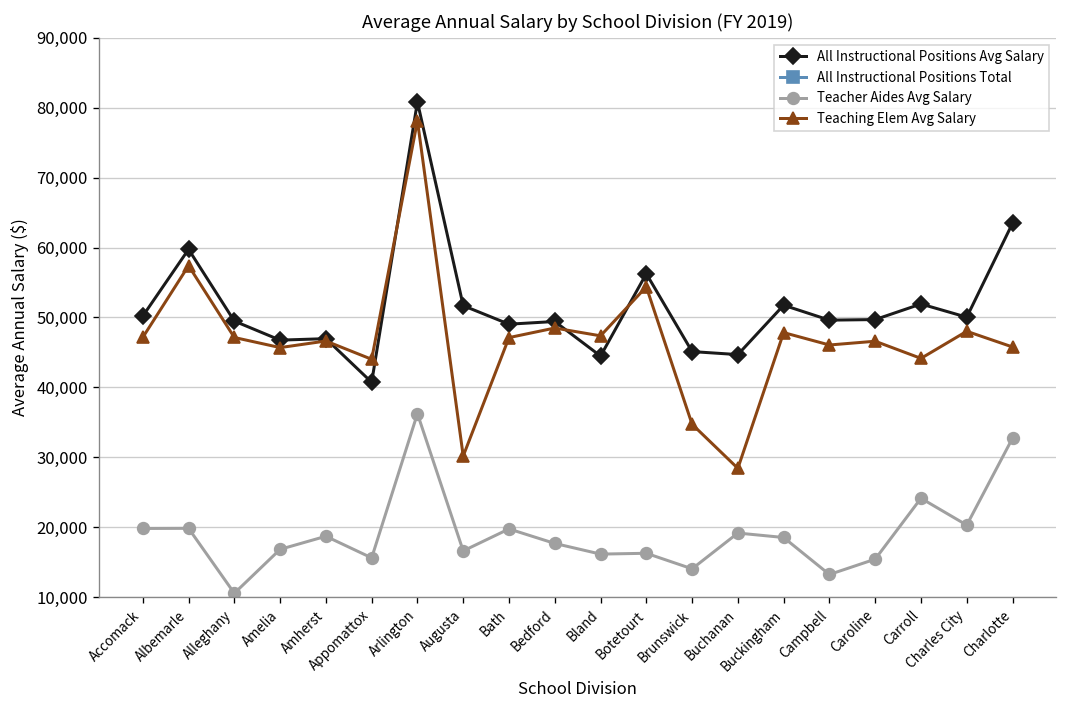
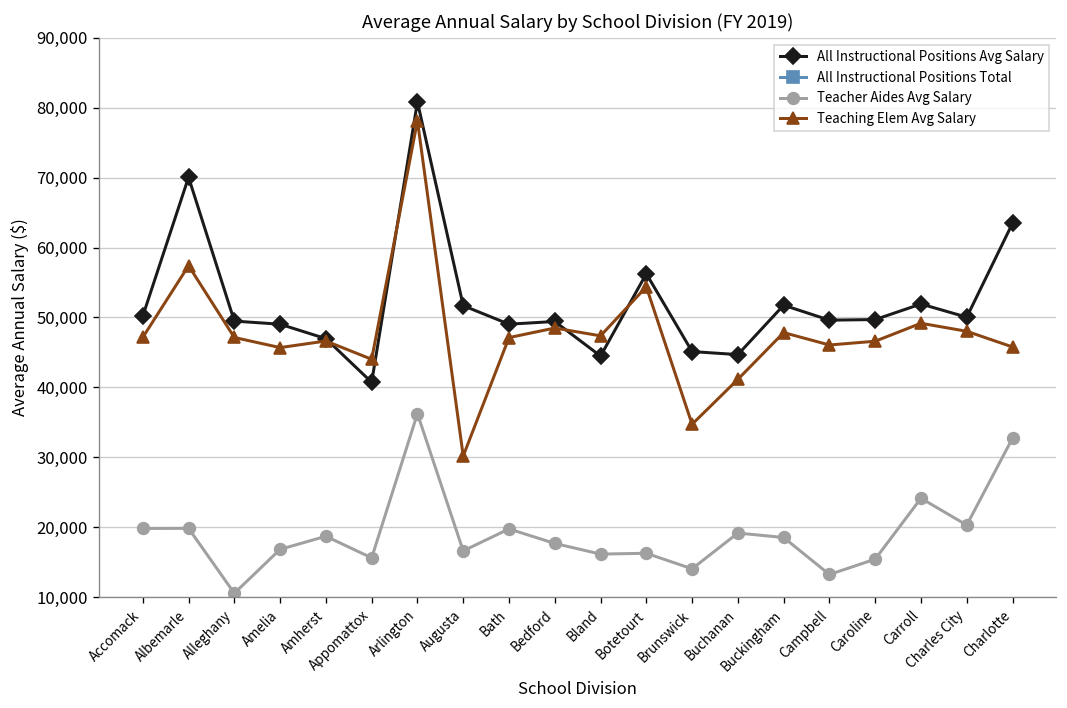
  {
    "All Instructional Positions Avg Salary": {
      "Accomack": "50,000",
-     "Albemarle": "60,000",
+     "Albemarle": "70,000",
      "Alleghany": "49,000",
-     "Amelia": "47,000",
+     "Amelia": "49,000",
      "Appomattox": "41,000",
      "Arlington": "81,000",
      "Augusta": "52,000",
      "Bath": "49,000",
      "Bedford": "49,000",
      "Bland": "44,000",
      "Botetourt": "56,000",
      "Brunswick": "45,000",
      "Buchanan": "45,000",
      "Buckingham": "52,000",
      "Campbell": "50,000",
      "Caroline": "50,000",
      "Carroll": "52,000",
      "Charles City": "50,000",
      "Charlotte": "63,000"
    },
    "Teacher Aides Avg Salary": {
      "Accomack": "20,000",
      "Albemarle": "20,000",
      "Alleghany": "11,000",
      "Amelia": "17,000",
      "Amherst": "19,000",
      "Appomattox": "16,000",
      "Arlington": "36,000",
      "Augusta": "17,000",
      "Bath": "20,000",
      "Bedford": "18,000",
      "Bland": "16,000",
      "Botetourt": "16,000",
      "Brunswick": "14,000",
      "Buchanan": "19,000",
      "Buckingham": "19,000",
      "Campbell": "13,000",
      "Caroline": "15,000",
      "Carroll": "24,000",
      "Charles City": "20,000",
      "Charlotte": "33,000"
    },
    "Teaching Elem Avg Salary": {
      "Accomack": "47,000",
      "Albemarle": "57,000",
      "Alleghany": "47,000",
      "Amelia": "46,000",
      "Appomattox": "44,000",
      "Arlington": "78,000",
      "Augusta": "30,000",
      "Bath": "47,000",
      "Bedford": "48,000",
      "Bland": "47,000",
      "Botetourt": "54,000",
      "Brunswick": "35,000",
-     "Buchanan": "28,000",
+     "Buchanan": "41,000",
      "Buckingham": "48,000",
      "Campbell": "46,000",
      "Caroline": "47,000",
-     "Carroll": "44,000",
+     "Carroll": "49,000",
      "Charles City": "48,000",
      "Charlotte": "46,000"
    }
  }
